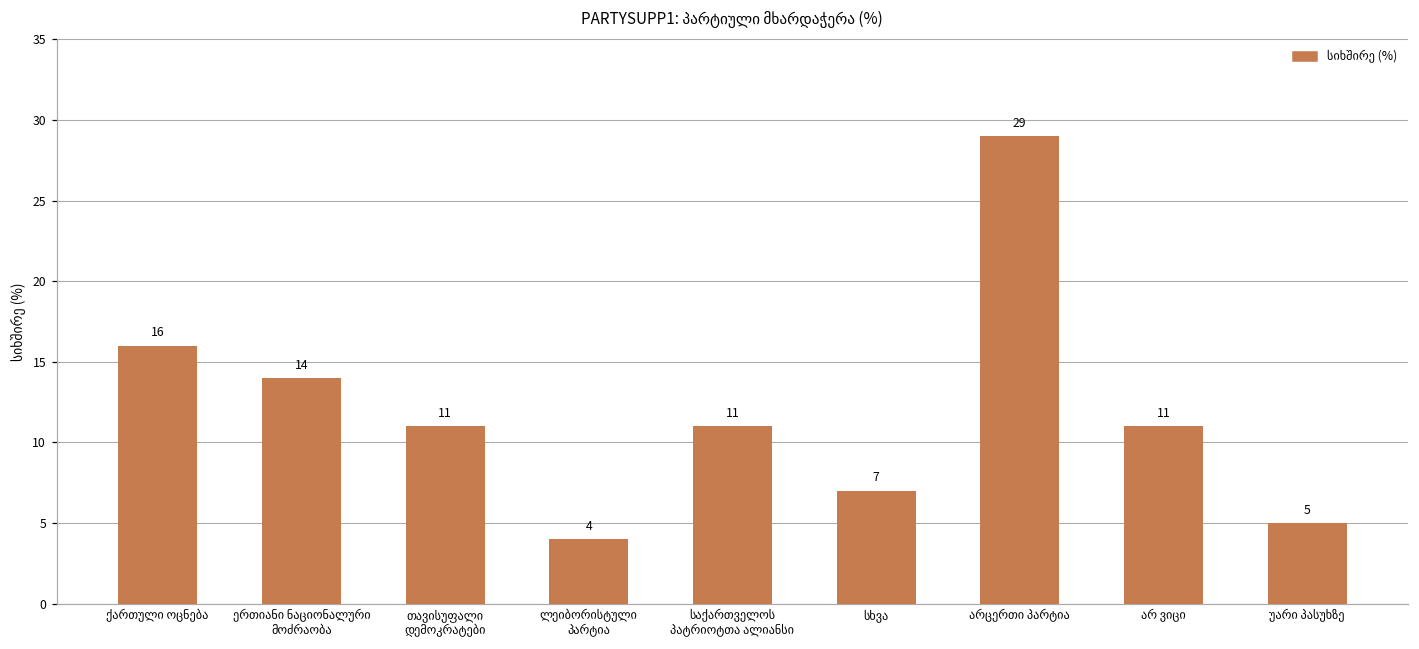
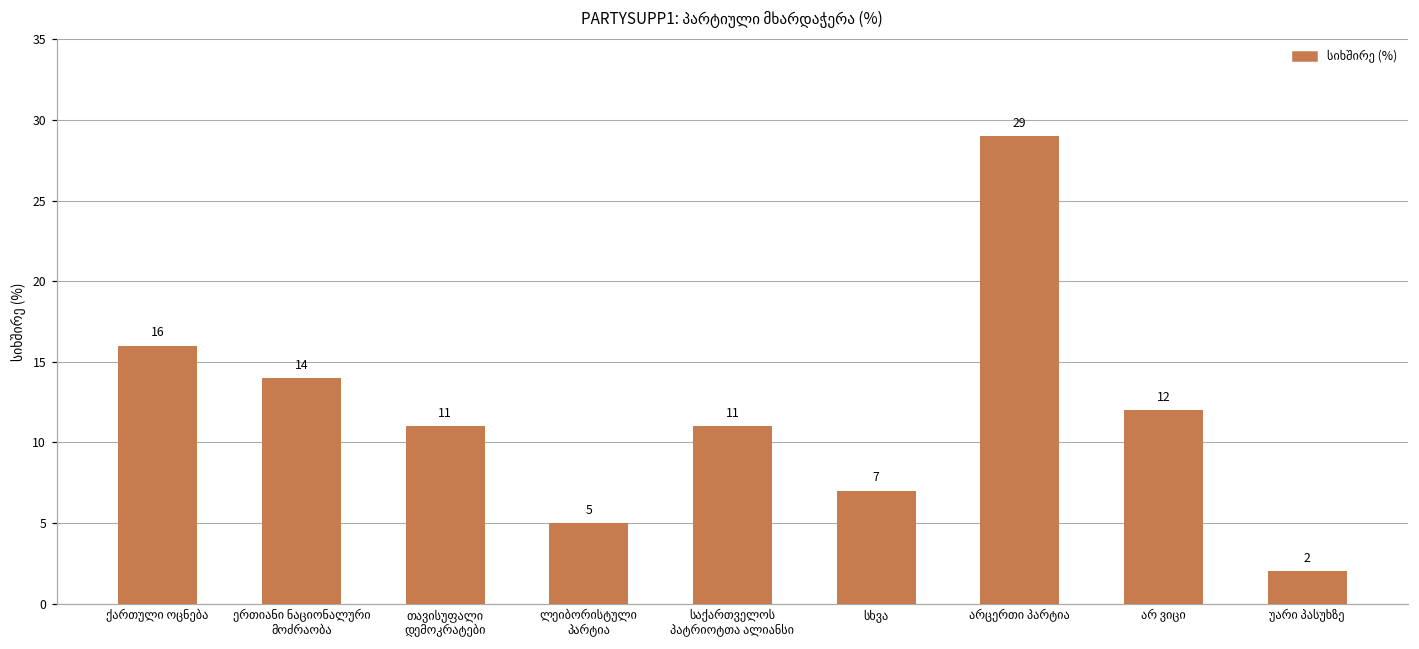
  {
    "ქართული ოცნება": 16,
    "ერთიანი ნაციონალური მოძრაობა": 14,
    "თავისუფალი დემოკრატები": 11,
-   "ლეიბორისტული პარტია": 4,
+   "ლეიბორისტული პარტია": 5,
    "საქართველოს პატრიოტთა ალიანსი": 11,
    "სხვა": 7,
    "არცერთი პარტია": 29,
-   "არ ვიცი": 11,
-   "უარი პასუხზე": 5
+   "არ ვიცი": 12,
+   "უარი პასუხზე": 2
  }
